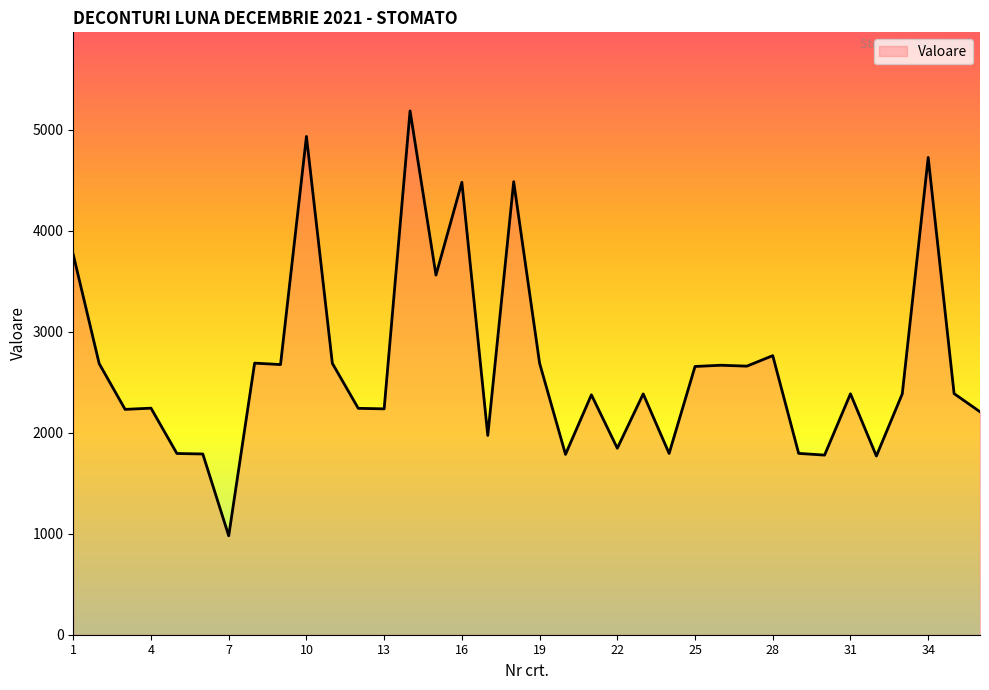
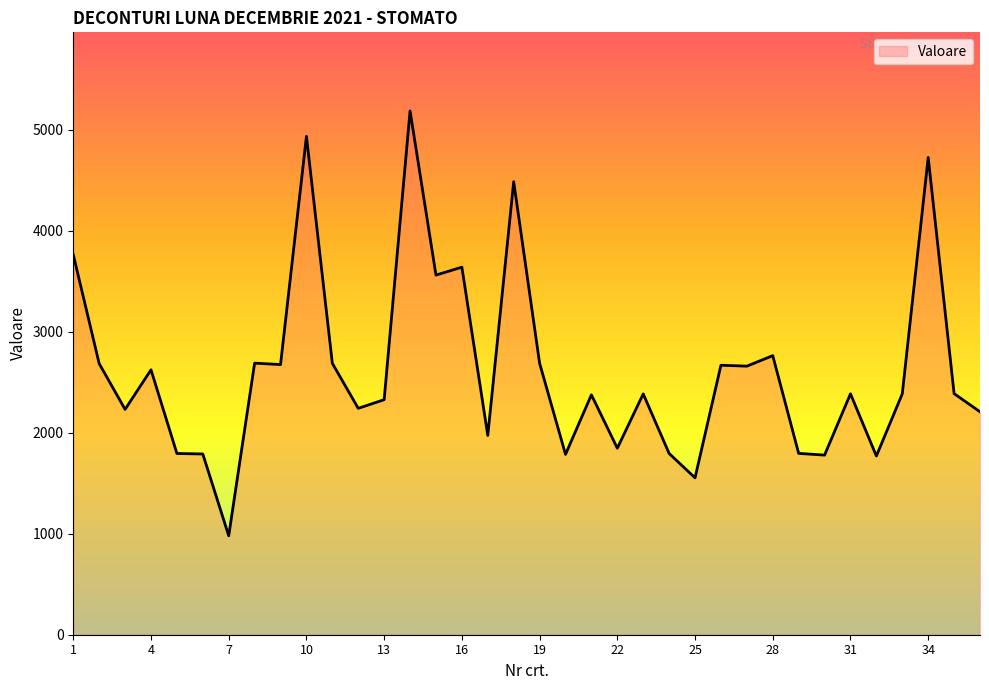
  {
    "1": 3760,
-   "4": 2240,
+   "4": 2620,
    "7": 980,
    "10": 4940,
-   "13": 2240,
-   "16": 4480,
+   "13": 2330,
+   "16": 3640,
    "19": 2690,
    "22": 1850,
-   "25": 2660,
+   "25": 1550,
    "28": 2760,
    "31": 2390,
    "34": 4730
  }
